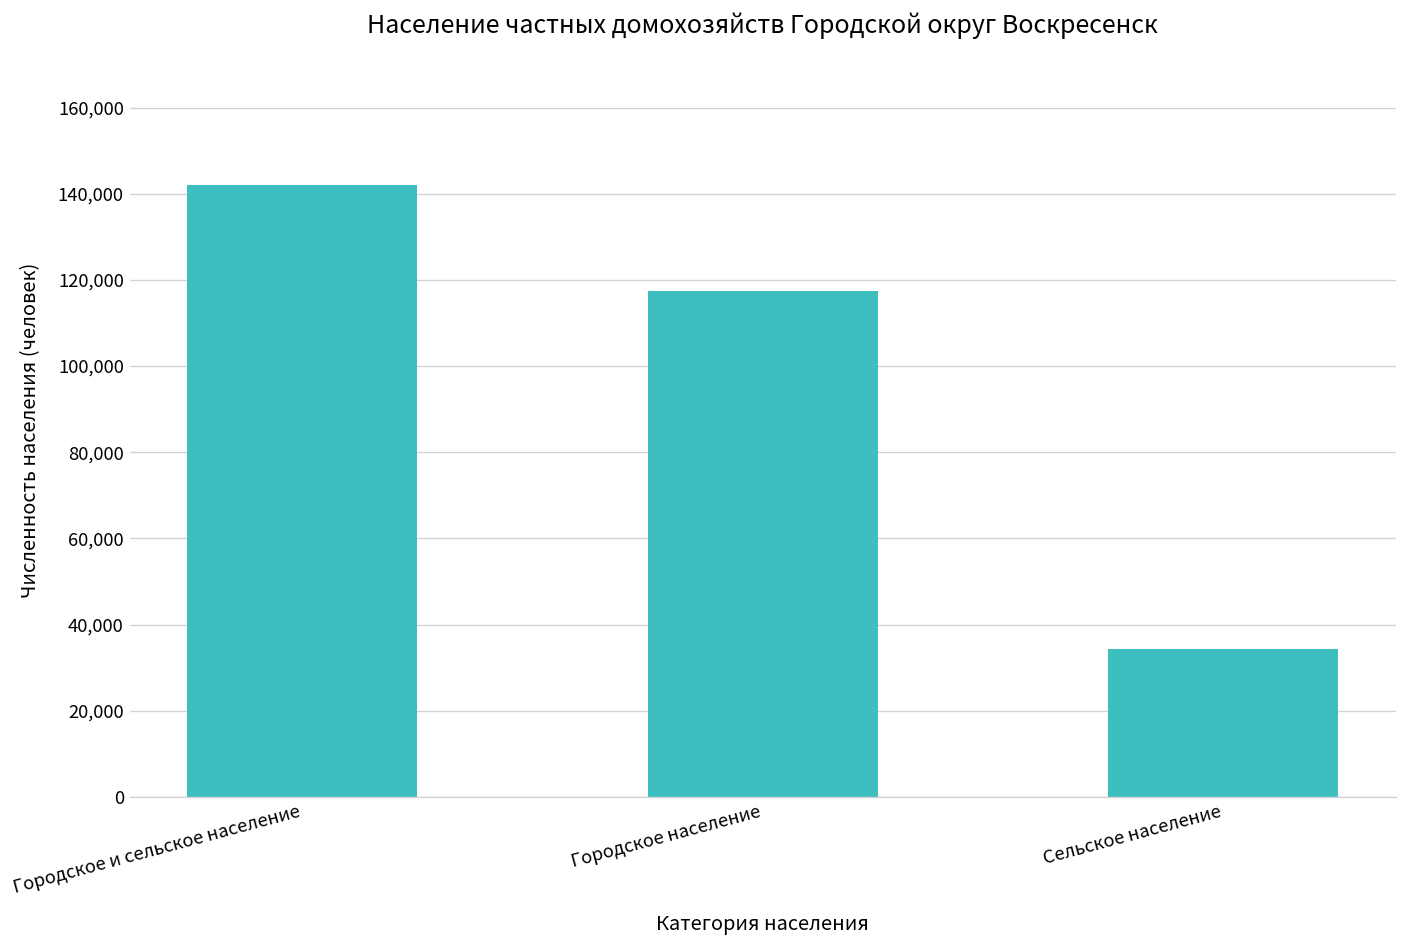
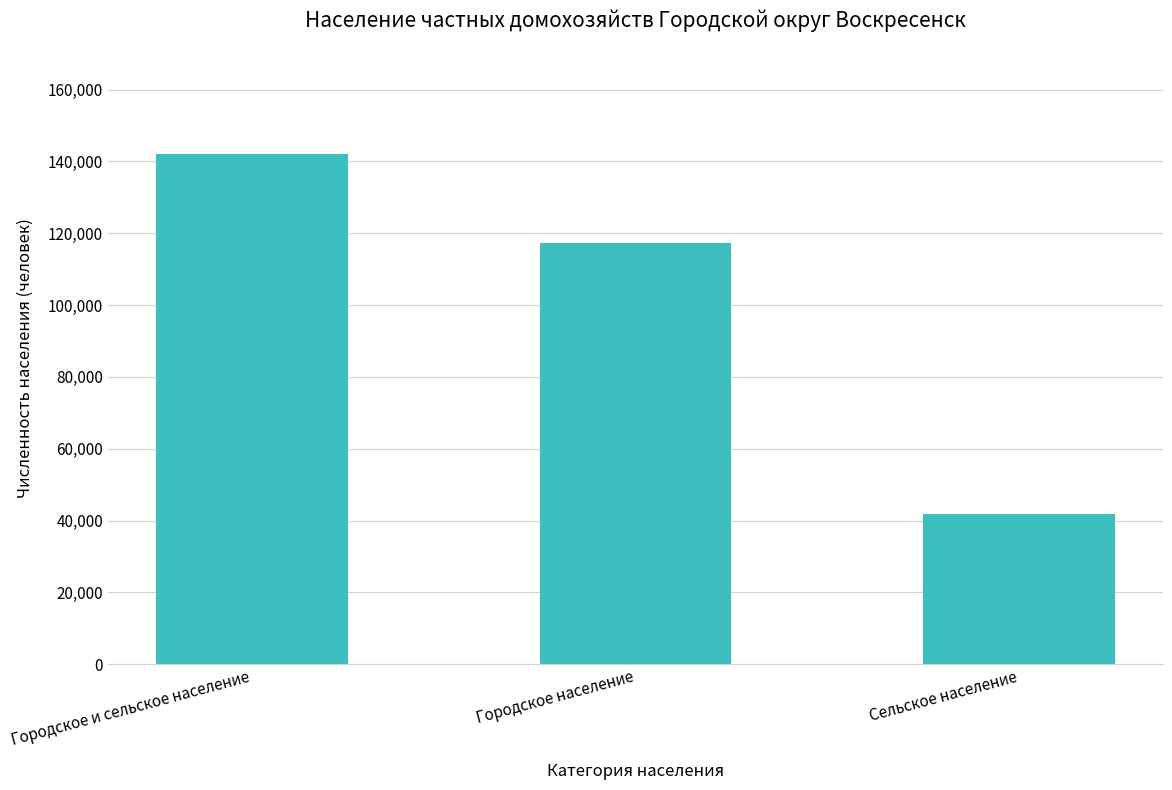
  {
    "Городское и сельское население": "142,000",
    "Городское население": "117,000",
-   "Сельское население": "34,000"
+   "Сельское население": "42,000"
  }
